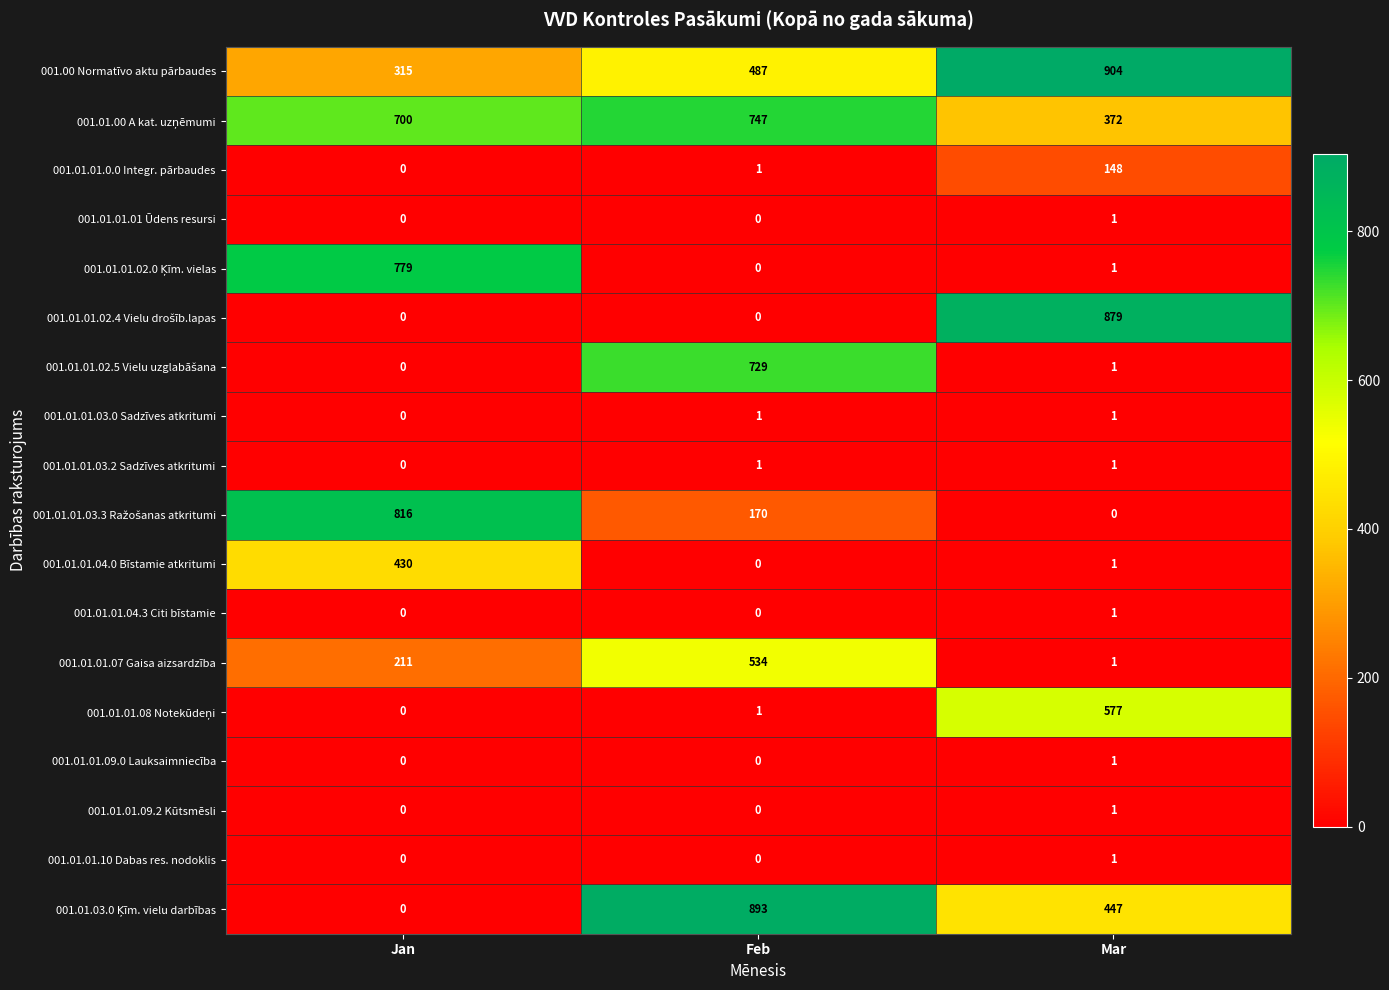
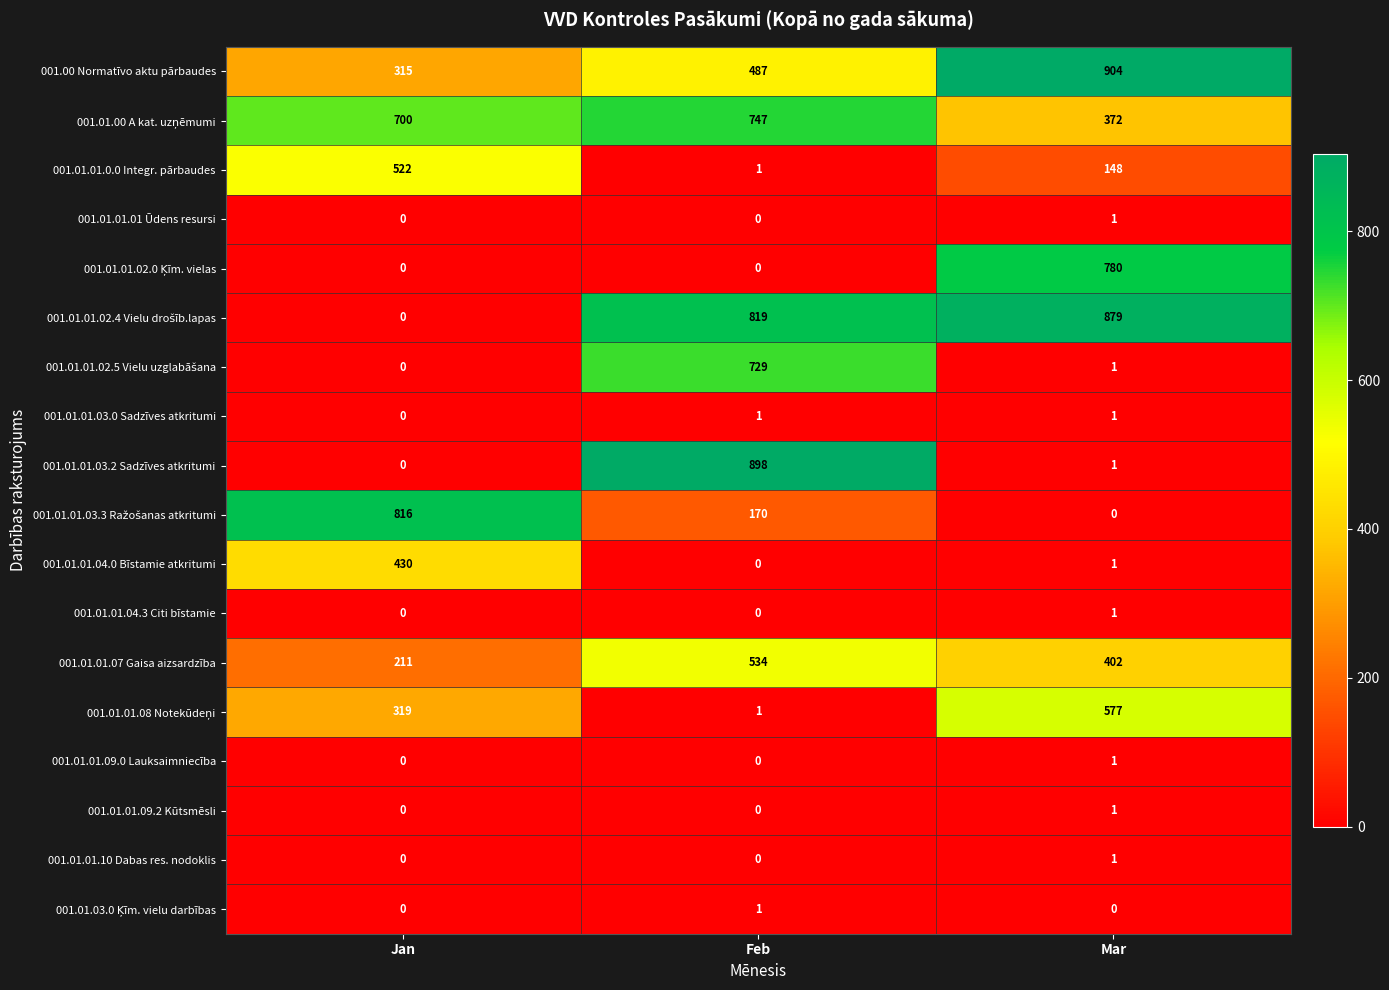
  {
    "001.00 Normatīvo aktu pārbaudes": {
      "Jan": 315,
      "Feb": 487,
      "Mar": 904
    },
    "001.01.00 A kat. uzņēmumi": {
      "Jan": 700,
      "Feb": 747,
      "Mar": 372
    },
    "001.01.01.0.0 Integr. pārbaudes": {
-     "Jan": 0,
+     "Jan": 522,
      "Feb": 1,
      "Mar": 148
    },
    "001.01.01.01 Ūdens resursi": {
      "Jan": 0,
      "Feb": 0,
      "Mar": 1
    },
    "001.01.01.02.0 Ķīm. vielas": {
-     "Jan": 779,
+     "Jan": 0,
      "Feb": 0,
-     "Mar": 1
+     "Mar": 780
    },
    "001.01.01.02.4 Vielu drošīb.lapas": {
      "Jan": 0,
-     "Feb": 0,
+     "Feb": 819,
      "Mar": 879
    },
    "001.01.01.02.5 Vielu uzglabāšana": {
      "Jan": 0,
      "Feb": 729,
      "Mar": 1
    },
    "001.01.01.03.0 Sadzīves atkritumi": {
      "Jan": 0,
      "Feb": 1,
      "Mar": 1
    },
    "001.01.01.03.2 Sadzīves atkritumi": {
      "Jan": 0,
-     "Feb": 1,
+     "Feb": 898,
      "Mar": 1
    },
    "001.01.01.03.3 Ražošanas atkritumi": {
      "Jan": 816,
      "Feb": 170,
      "Mar": 0
    },
    "001.01.01.04.0 Bīstamie atkritumi": {
      "Jan": 430,
      "Feb": 0,
      "Mar": 1
    },
    "001.01.01.04.3 Citi bīstamie": {
      "Jan": 0,
      "Feb": 0,
      "Mar": 1
    },
    "001.01.01.07 Gaisa aizsardzība": {
      "Jan": 211,
      "Feb": 534,
-     "Mar": 1
+     "Mar": 402
    },
    "001.01.01.08 Notekūdeņi": {
-     "Jan": 0,
+     "Jan": 319,
      "Feb": 1,
      "Mar": 577
    },
    "001.01.01.09.0 Lauksaimniecība": {
      "Jan": 0,
      "Feb": 0,
      "Mar": 1
    },
    "001.01.01.09.2 Kūtsmēsli": {
      "Jan": 0,
      "Feb": 0,
      "Mar": 1
    },
    "001.01.01.10 Dabas res. nodoklis": {
      "Jan": 0,
      "Feb": 0,
      "Mar": 1
    },
    "001.01.03.0 Ķīm. vielu darbības": {
      "Jan": 0,
-     "Feb": 893,
-     "Mar": 447
+     "Feb": 1,
+     "Mar": 0
    }
  }
